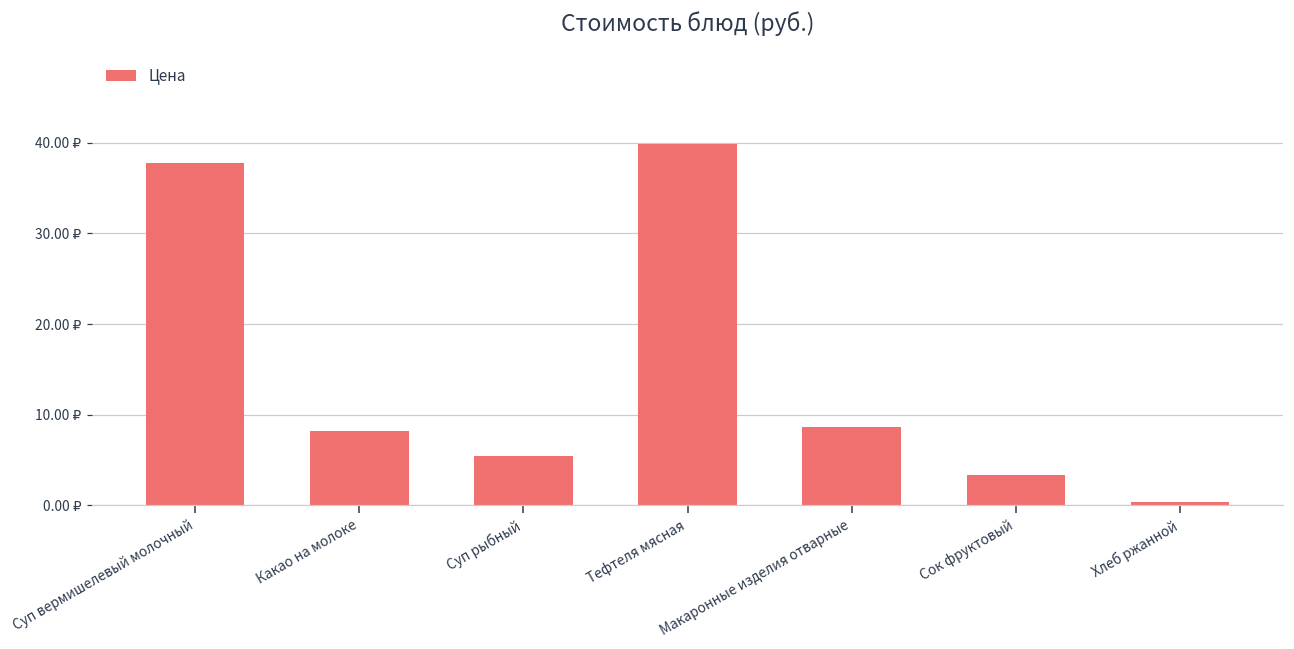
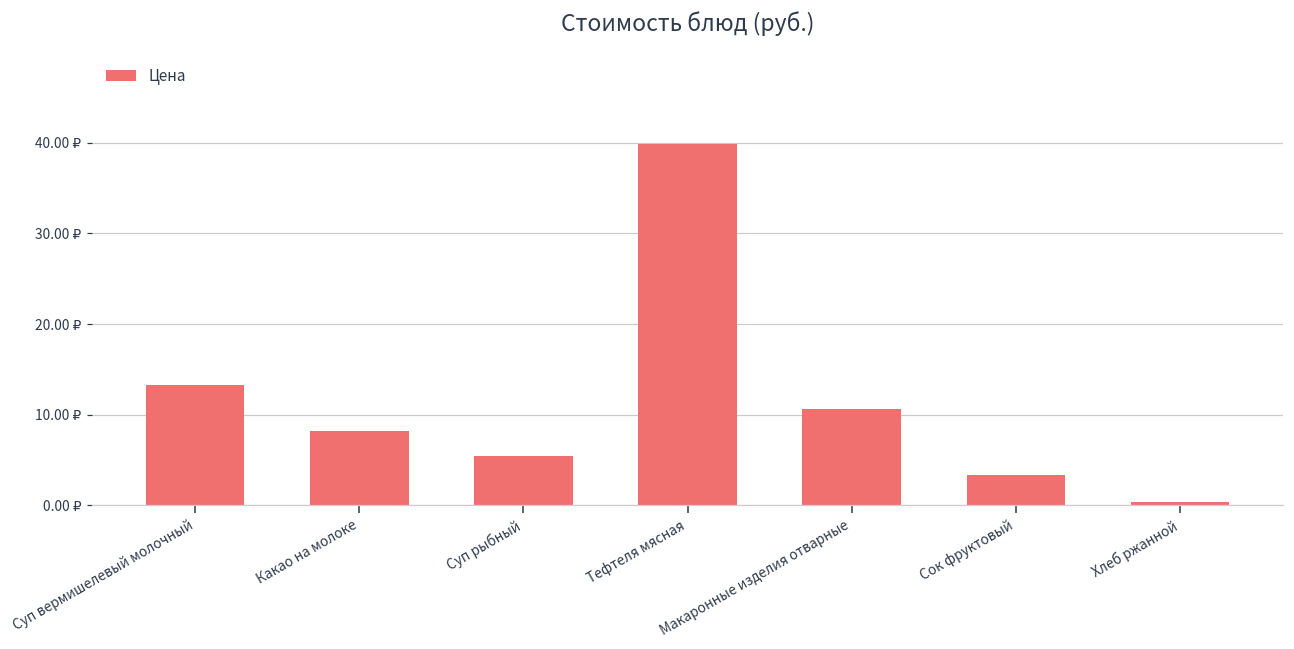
  {
-   "Суп вермишелевый молочный": "38 ₽",
+   "Суп вермишелевый молочный": "13 ₽",
    "Какао на молоке": "8 ₽",
    "Суп рыбный": "5 ₽",
    "Тефтеля мясная": "40 ₽",
-   "Макаронные изделия отварные": "9 ₽",
+   "Макаронные изделия отварные": "11 ₽",
    "Сок фруктовый": "3 ₽",
    "Хлеб ржанной": "0 ₽"
  }
